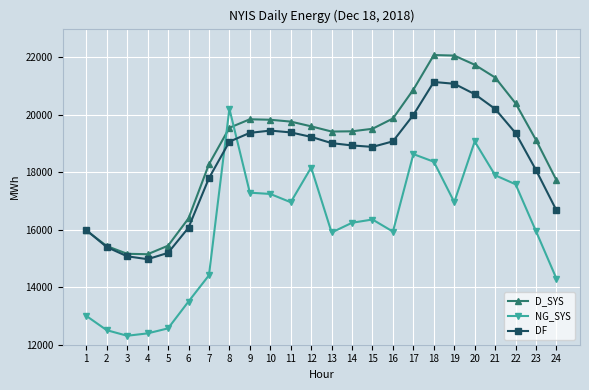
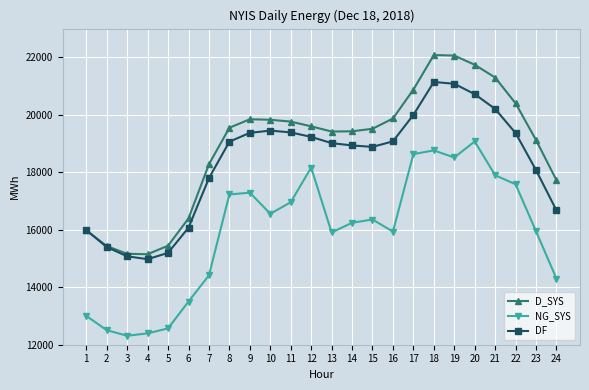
  {
    "NG_SYS": {
      "1": 13000,
      "2": 12500,
      "3": 12300,
      "4": 12400,
      "5": 12600,
      "6": 13500,
      "7": 14400,
-     "8": 20200,
+     "8": 17200,
      "9": 17300,
-     "10": 17200,
+     "10": 16600,
      "11": 17000,
      "12": 18200,
      "13": 15900,
      "14": 16200,
      "15": 16400,
      "16": 15900,
      "17": 18600,
-     "18": 18400,
-     "19": 17000,
+     "18": 18800,
+     "19": 18500,
      "20": 19100,
      "21": 17900,
      "22": 17600,
      "23": 15900,
      "24": 14300
    }
  }
